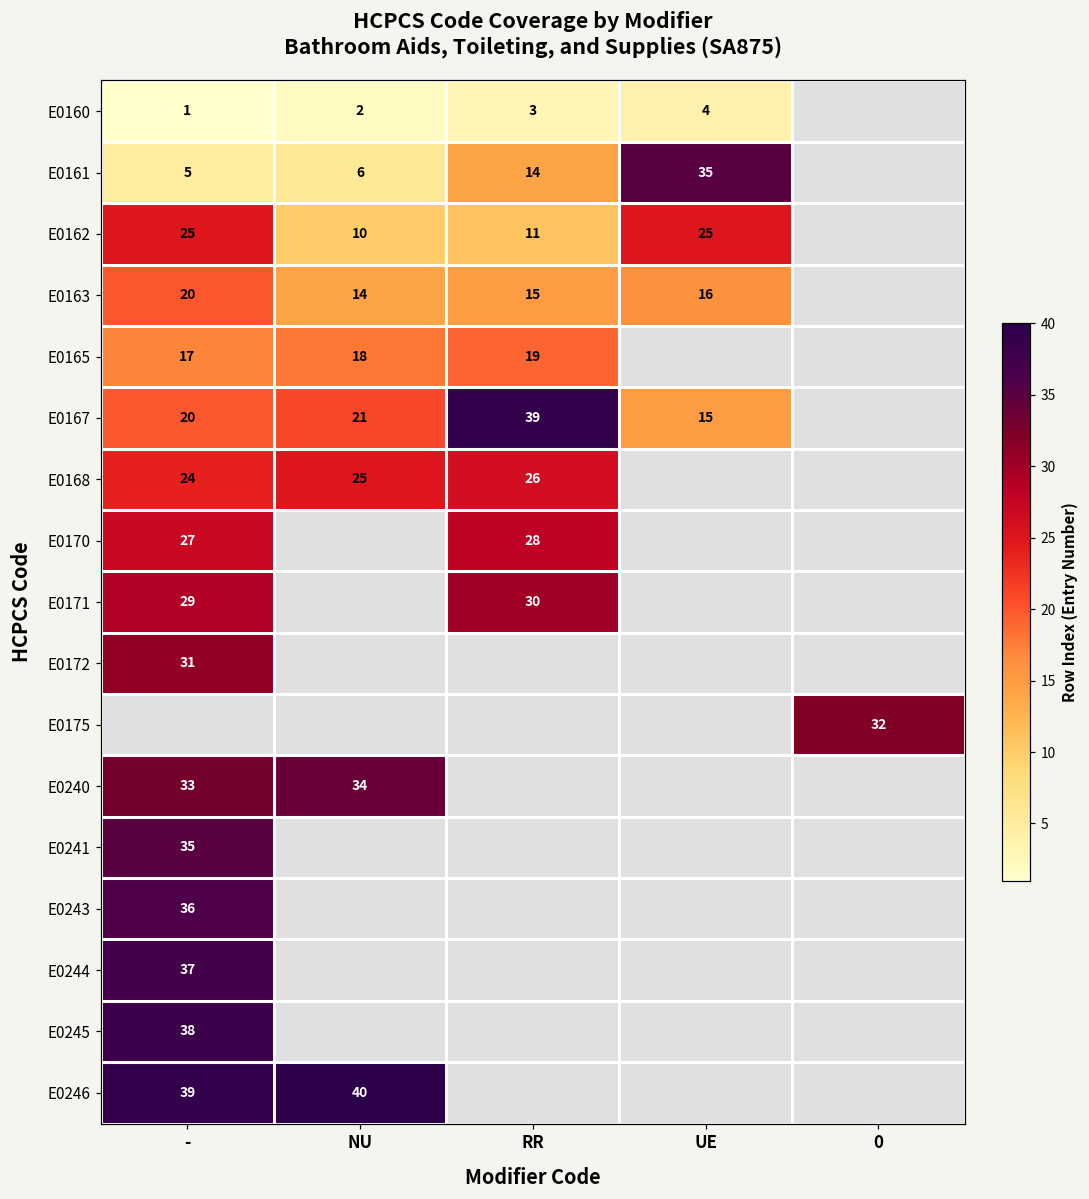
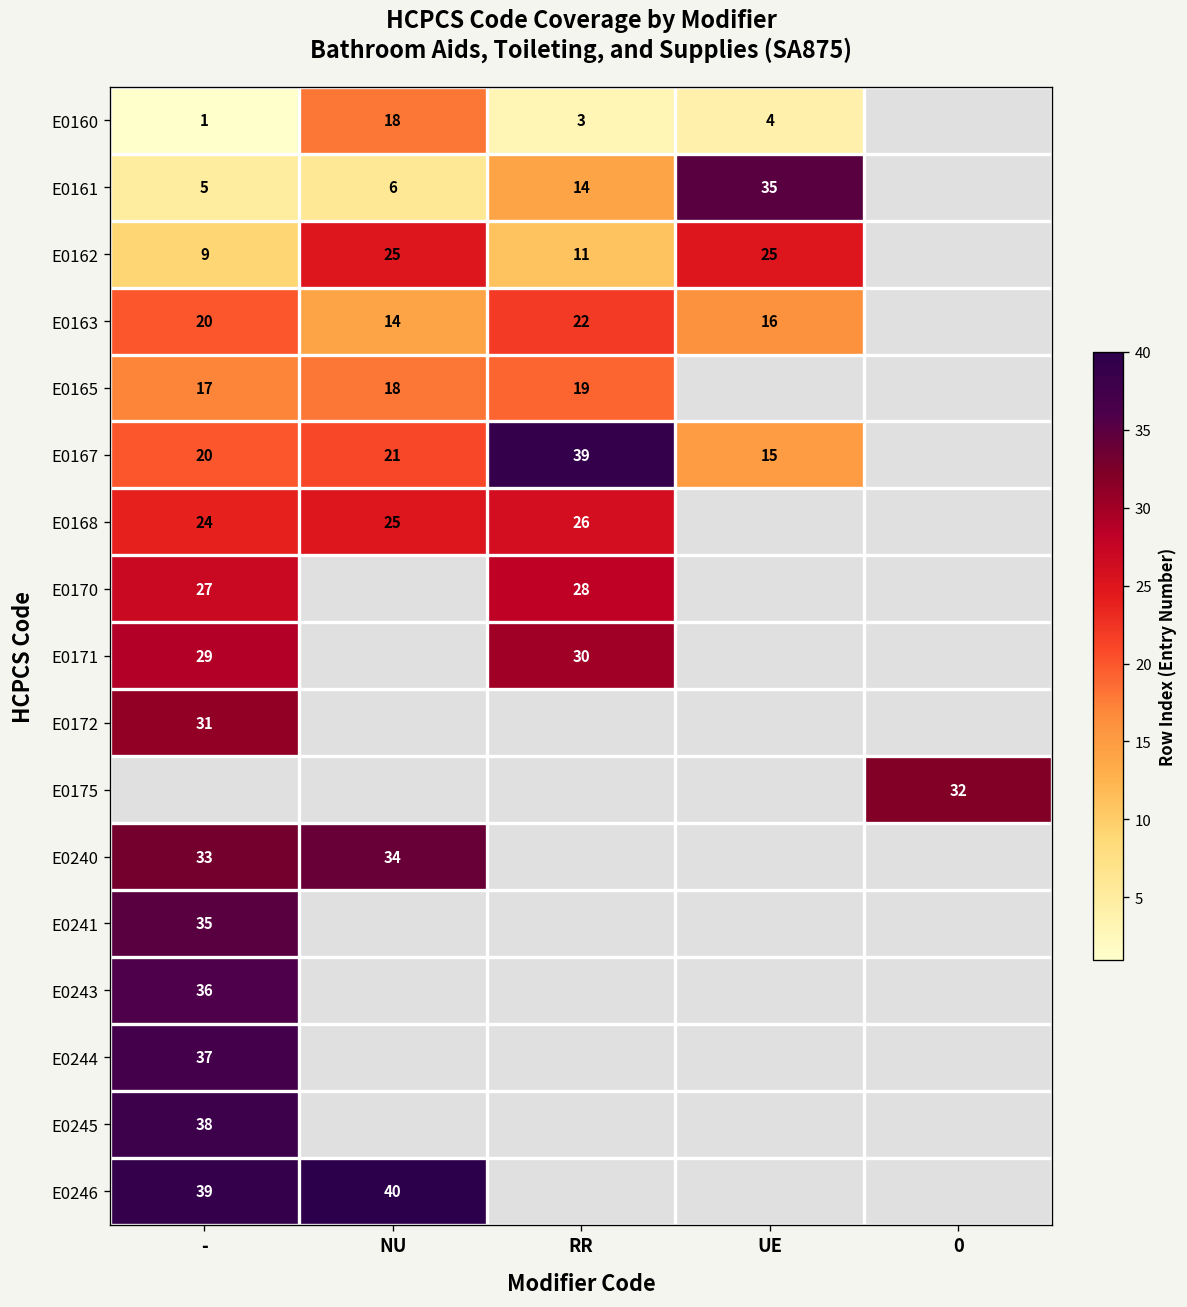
  {
    "E0160": {
      "-": 1,
-     "NU": 2,
+     "NU": 18,
      "RR": 3,
      "UE": 4
    },
    "E0161": {
      "-": 5,
      "NU": 6,
      "RR": 14,
      "UE": 35
    },
    "E0162": {
-     "-": 25,
-     "NU": 10,
+     "-": 9,
+     "NU": 25,
      "RR": 11,
      "UE": 25
    },
    "E0163": {
      "-": 20,
      "NU": 14,
-     "RR": 15,
+     "RR": 22,
      "UE": 16
    },
    "E0165": {
      "-": 17,
      "NU": 18,
      "RR": 19
    },
    "E0167": {
      "-": 20,
      "NU": 21,
      "RR": 39,
      "UE": 15
    },
    "E0168": {
      "-": 24,
      "NU": 25,
      "RR": 26
    },
    "E0170": {
      "-": 27,
      "RR": 28
    },
    "E0171": {
      "-": 29,
      "RR": 30
    },
    "E0172": {
      "-": 31
    },
    "E0175": {
      "0": 32
    },
    "E0240": {
      "-": 33,
      "NU": 34
    },
    "E0241": {
      "-": 35
    },
    "E0243": {
      "-": 36
    },
    "E0244": {
      "-": 37
    },
    "E0245": {
      "-": 38
    },
    "E0246": {
      "-": 39,
      "NU": 40
    }
  }
